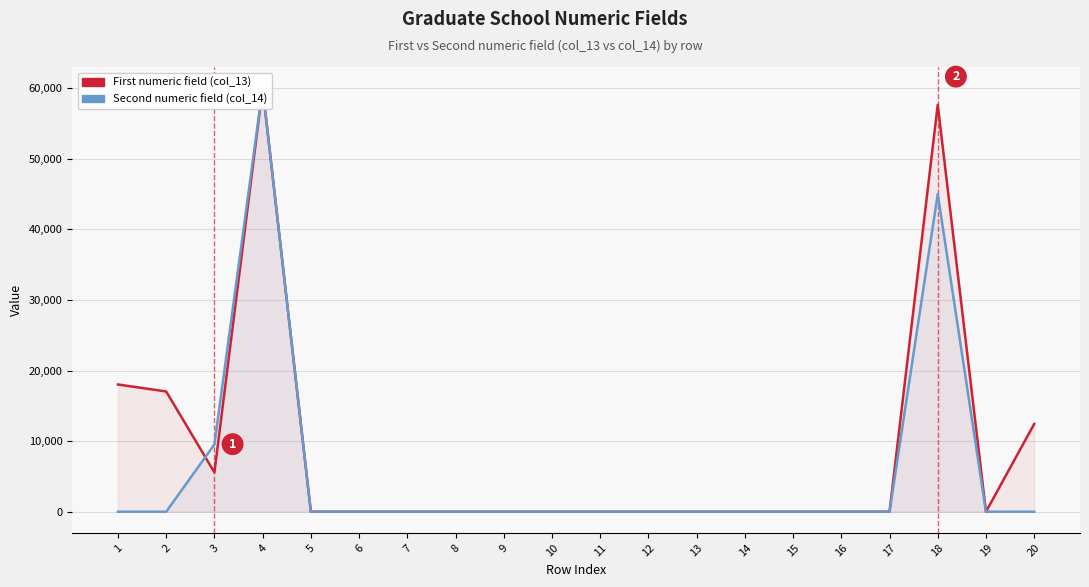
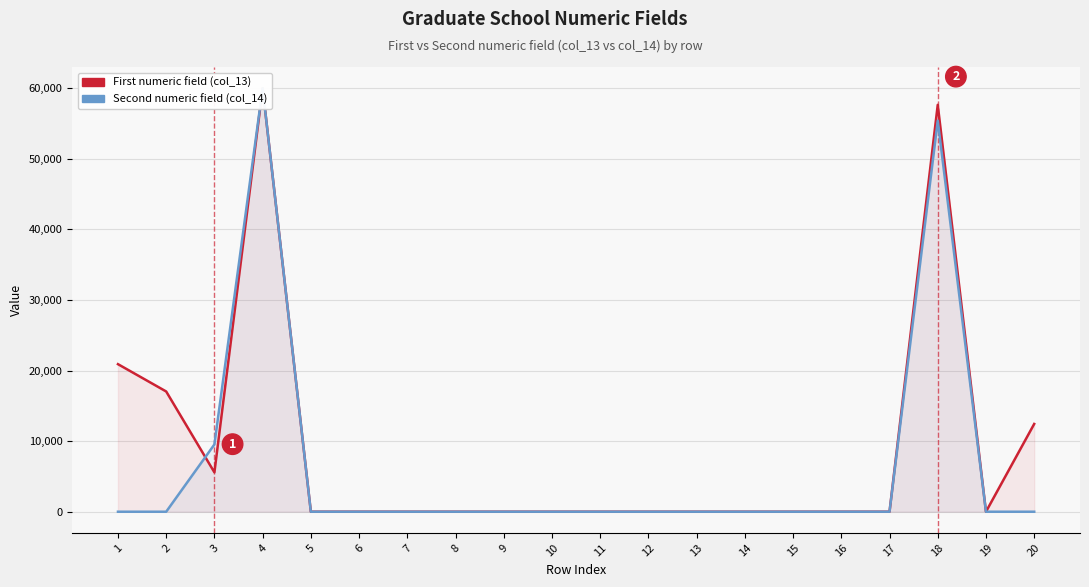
  {
    "First numeric field (col_13)": {
-     "1": "18,000",
+     "1": "21,000",
      "2": "17,000",
      "3": "6,000",
      "18": "58,000",
      "20": "12,000"
    },
    "Second numeric field (col_14)": {
      "1": "0",
      "2": "0",
-     "18": "45,000",
+     "18": "55,000",
      "20": "0"
    }
  }
